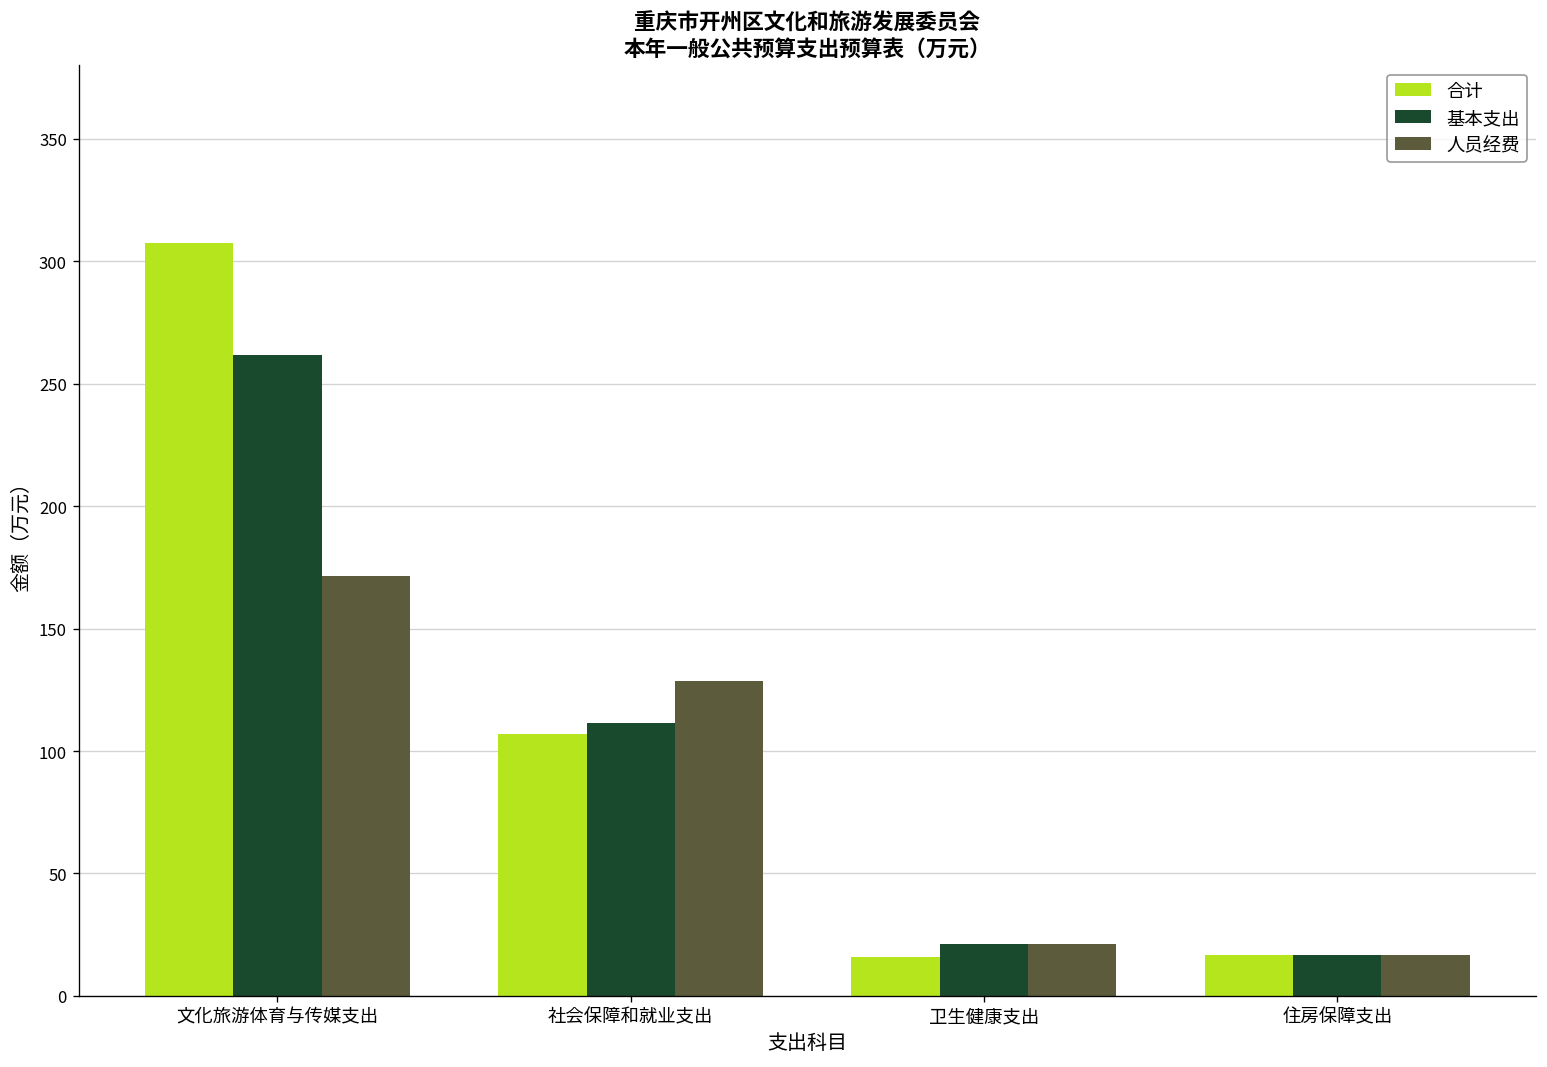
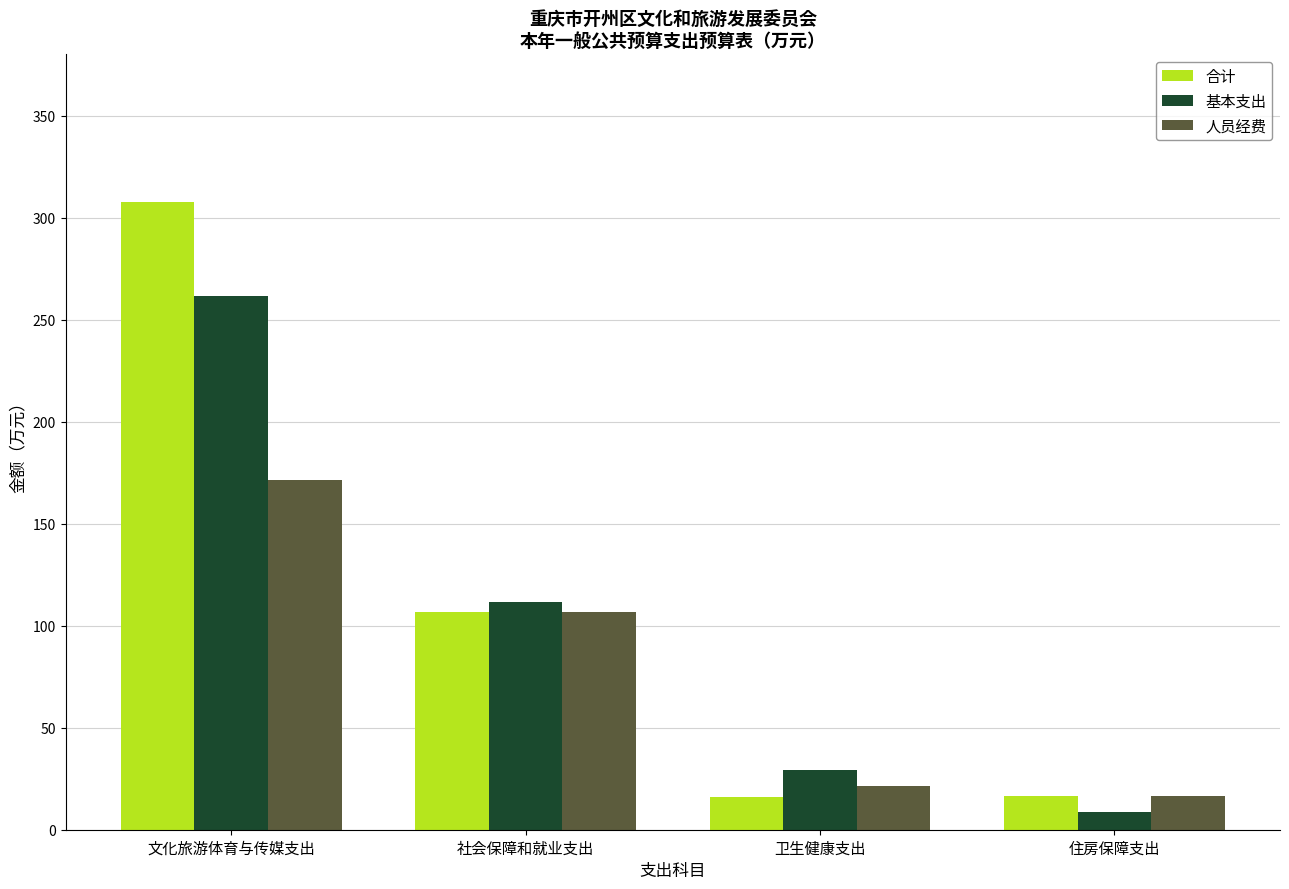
  {
    "合计": {
      "文化旅游体育与传媒支出": 308,
      "社会保障和就业支出": 107,
      "卫生健康支出": 16,
      "住房保障支出": 17
    },
    "基本支出": {
      "文化旅游体育与传媒支出": 262,
      "社会保障和就业支出": 112,
-     "卫生健康支出": 21,
-     "住房保障支出": 17
+     "卫生健康支出": 30,
+     "住房保障支出": 9
    },
    "人员经费": {
      "文化旅游体育与传媒支出": 171,
-     "社会保障和就业支出": 129,
+     "社会保障和就业支出": 107,
      "卫生健康支出": 21,
      "住房保障支出": 17
    }
  }
